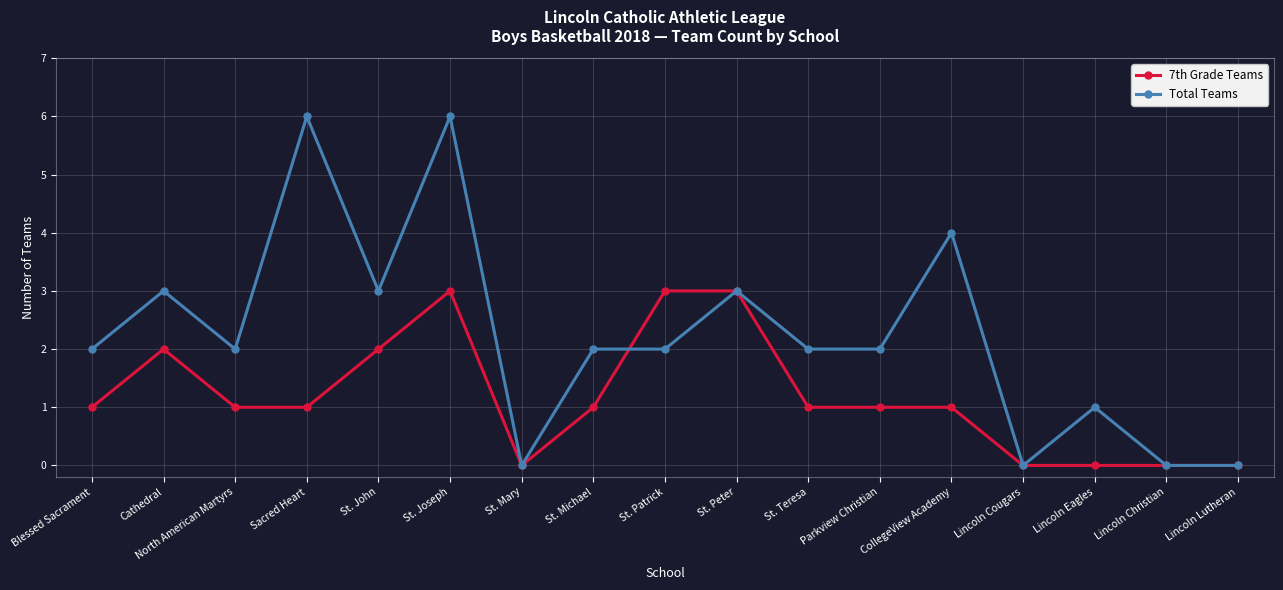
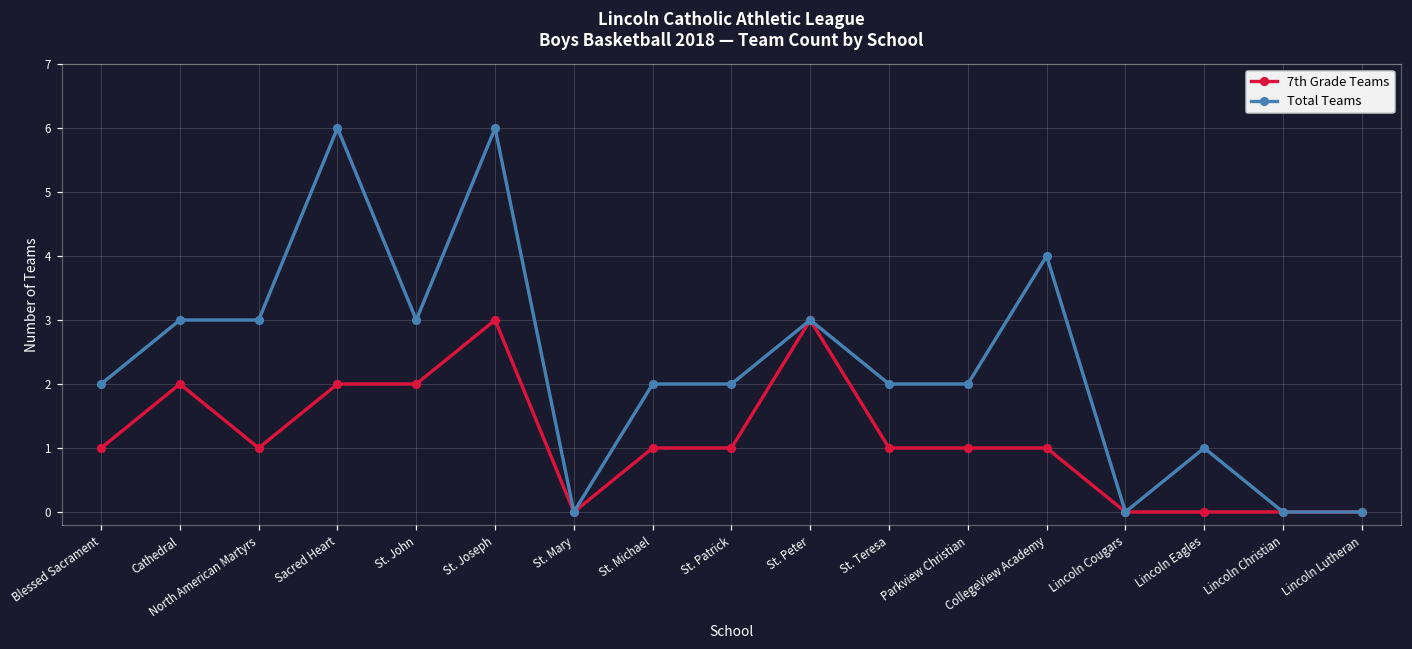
  {
    "7th Grade Teams": {
      "Blessed Sacrament": 1,
      "Cathedral": 2,
      "North American Martyrs": 1,
-     "Sacred Heart": 1,
+     "Sacred Heart": 2,
      "St. John": 2,
      "St. Joseph": 3,
      "St. Michael": 1,
-     "St. Patrick": 3,
+     "St. Patrick": 1,
      "St. Teresa": 1,
      "Parkview Christian": 1,
      "CollegeView Academy": 1,
      "Lincoln Eagles": 0
    },
    "Total Teams": {
      "Blessed Sacrament": 2,
      "Cathedral": 3,
-     "North American Martyrs": 2,
+     "North American Martyrs": 3,
      "Sacred Heart": 6,
      "St. John": 3,
      "St. Joseph": 6,
      "St. Michael": 2,
      "St. Patrick": 2,
      "St. Teresa": 2,
      "Parkview Christian": 2,
      "CollegeView Academy": 4,
      "Lincoln Eagles": 1
    }
  }
